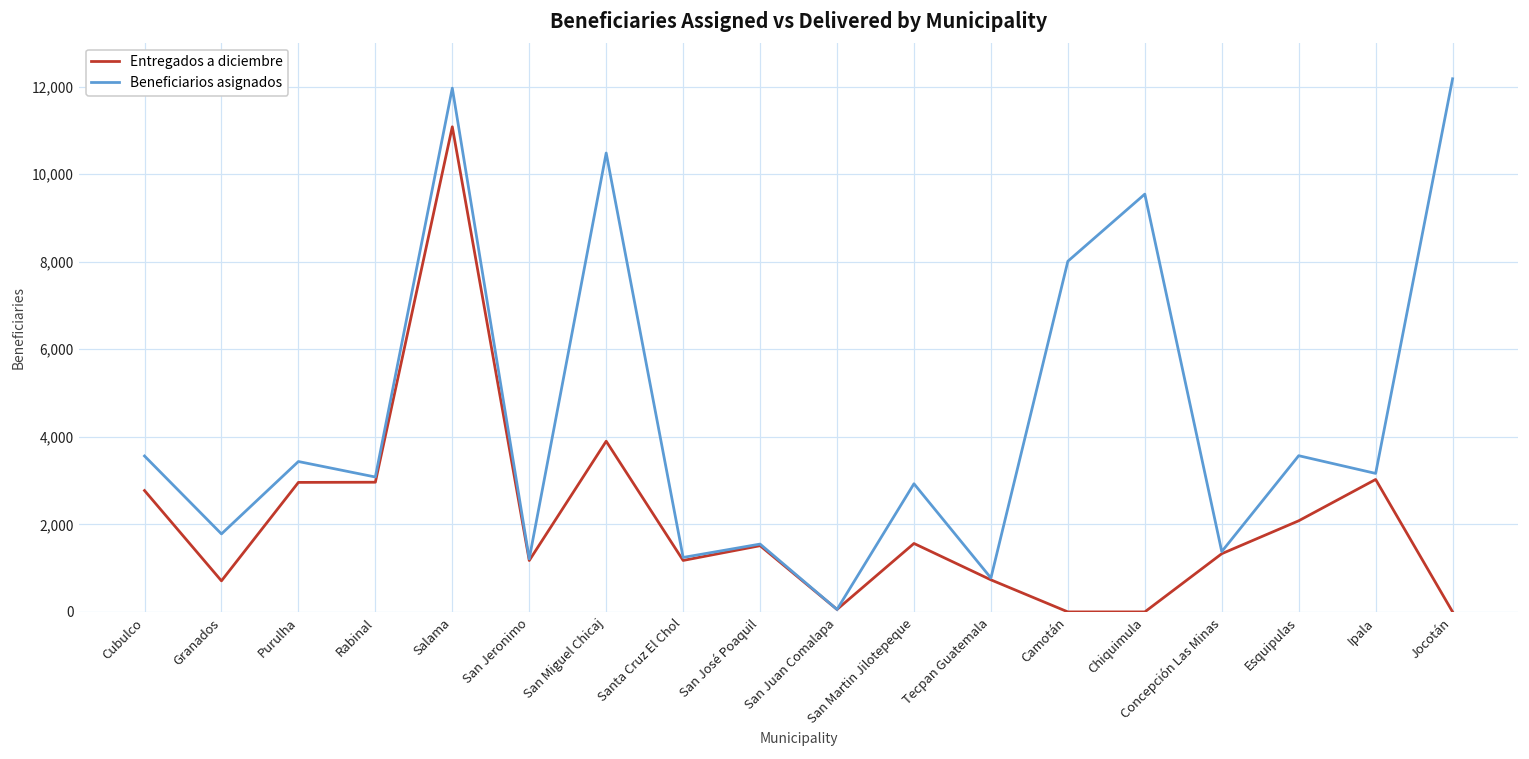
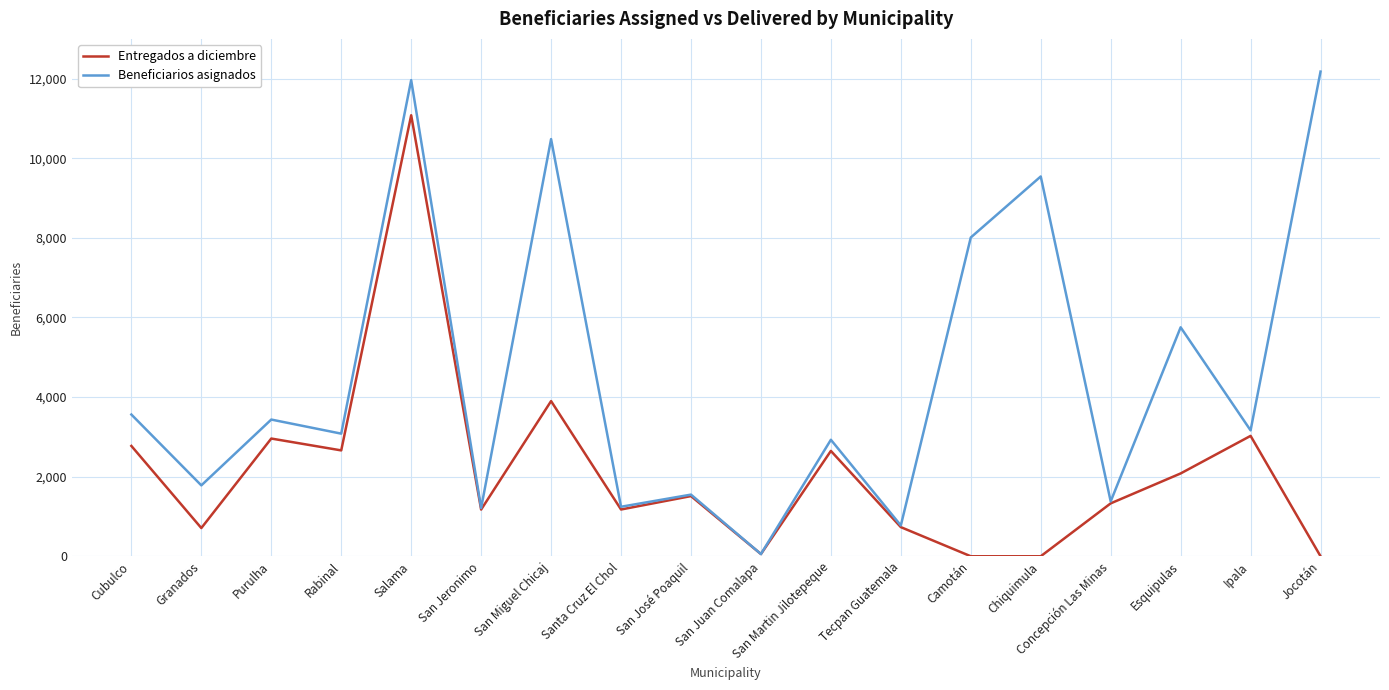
  {
    "Entregados a diciembre": {
      "Cubulco": "2,800",
      "Granados": "700",
      "Purulha": "3,000",
-     "Rabinal": "3,000",
+     "Rabinal": "2,700",
      "Salama": "11,100",
      "San Miguel Chicaj": "3,900",
      "Santa Cruz El Chol": "1,200",
-     "San Martin Jilotepeque": "1,600",
+     "San Martin Jilotepeque": "2,600",
      "Camotán": "0",
      "Chiquimula": "0",
      "Esquipulas": "2,100",
      "Ipala": "3,000",
      "Jocotán": "0"
    },
    "Beneficiarios asignados": {
      "Cubulco": "3,600",
      "Granados": "1,800",
      "Purulha": "3,400",
      "Rabinal": "3,100",
      "Salama": "12,000",
      "San Miguel Chicaj": "10,500",
      "Santa Cruz El Chol": "1,200",
      "San Martin Jilotepeque": "2,900",
      "Camotán": "8,000",
      "Chiquimula": "9,500",
-     "Esquipulas": "3,600",
+     "Esquipulas": "5,800",
      "Ipala": "3,200",
      "Jocotán": "12,200"
    }
  }
